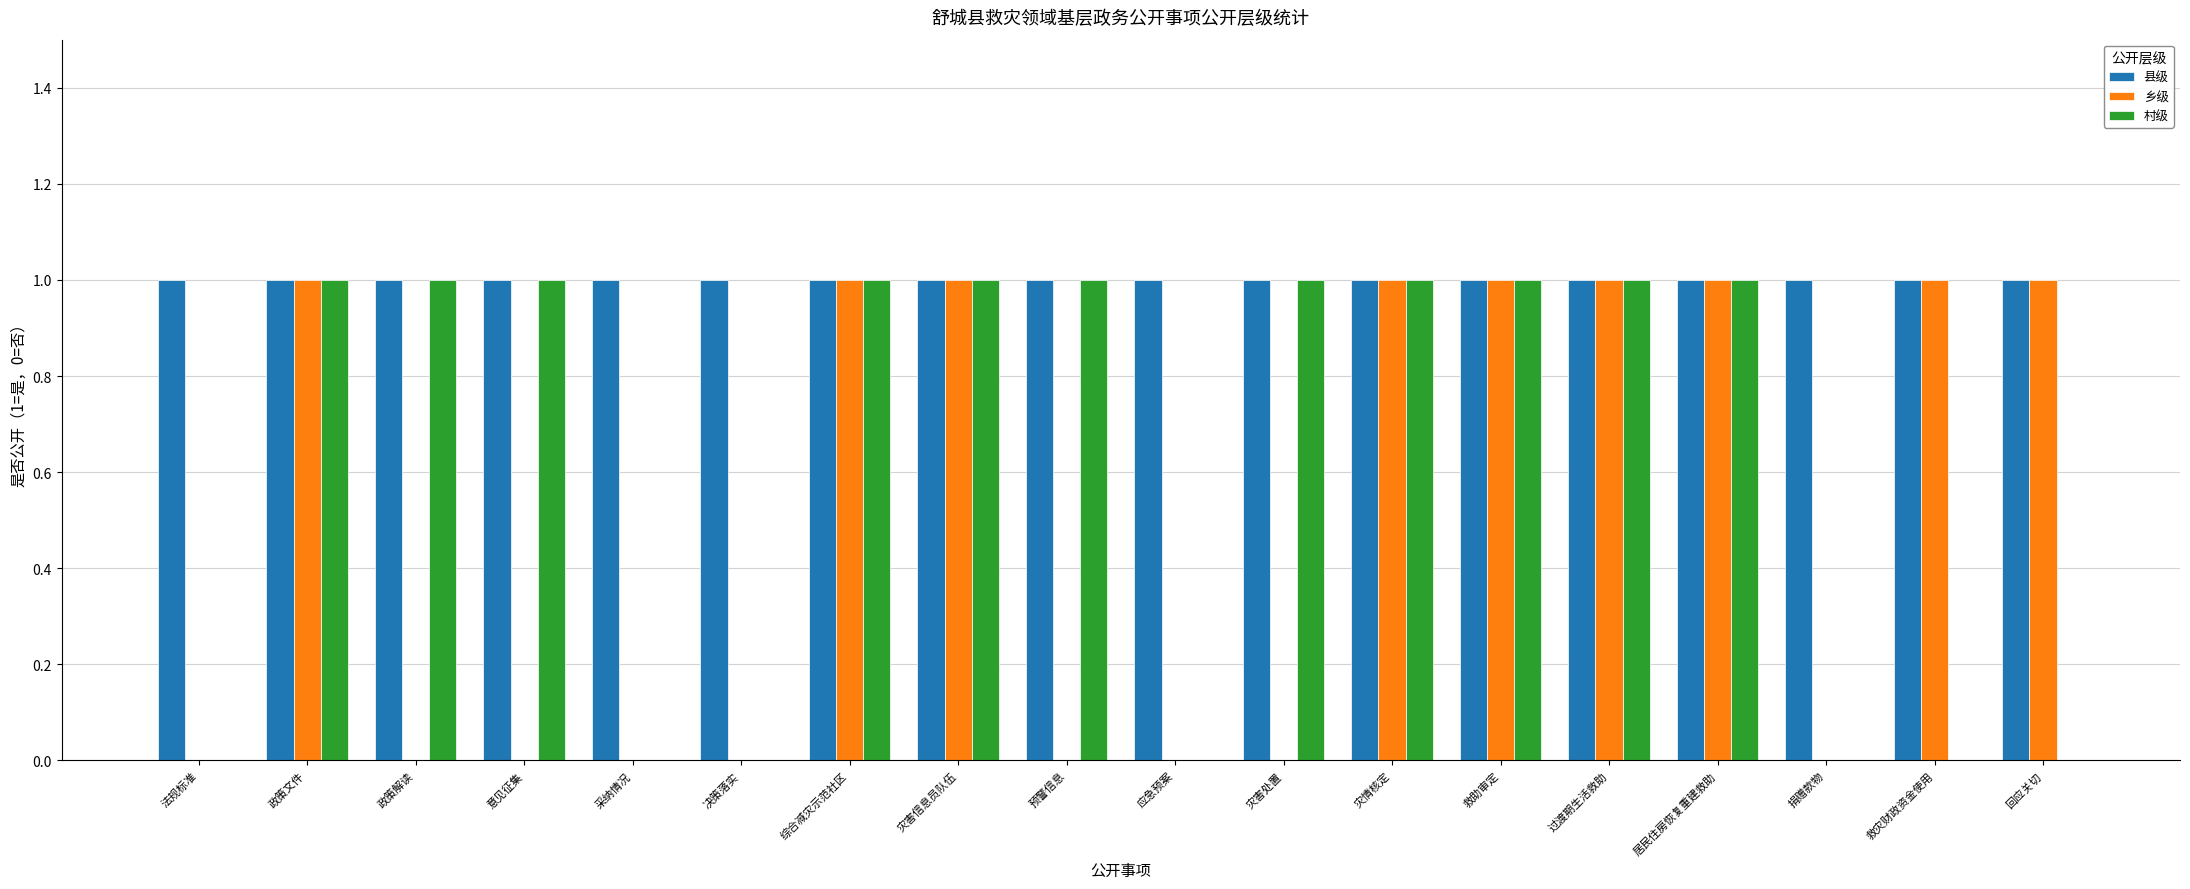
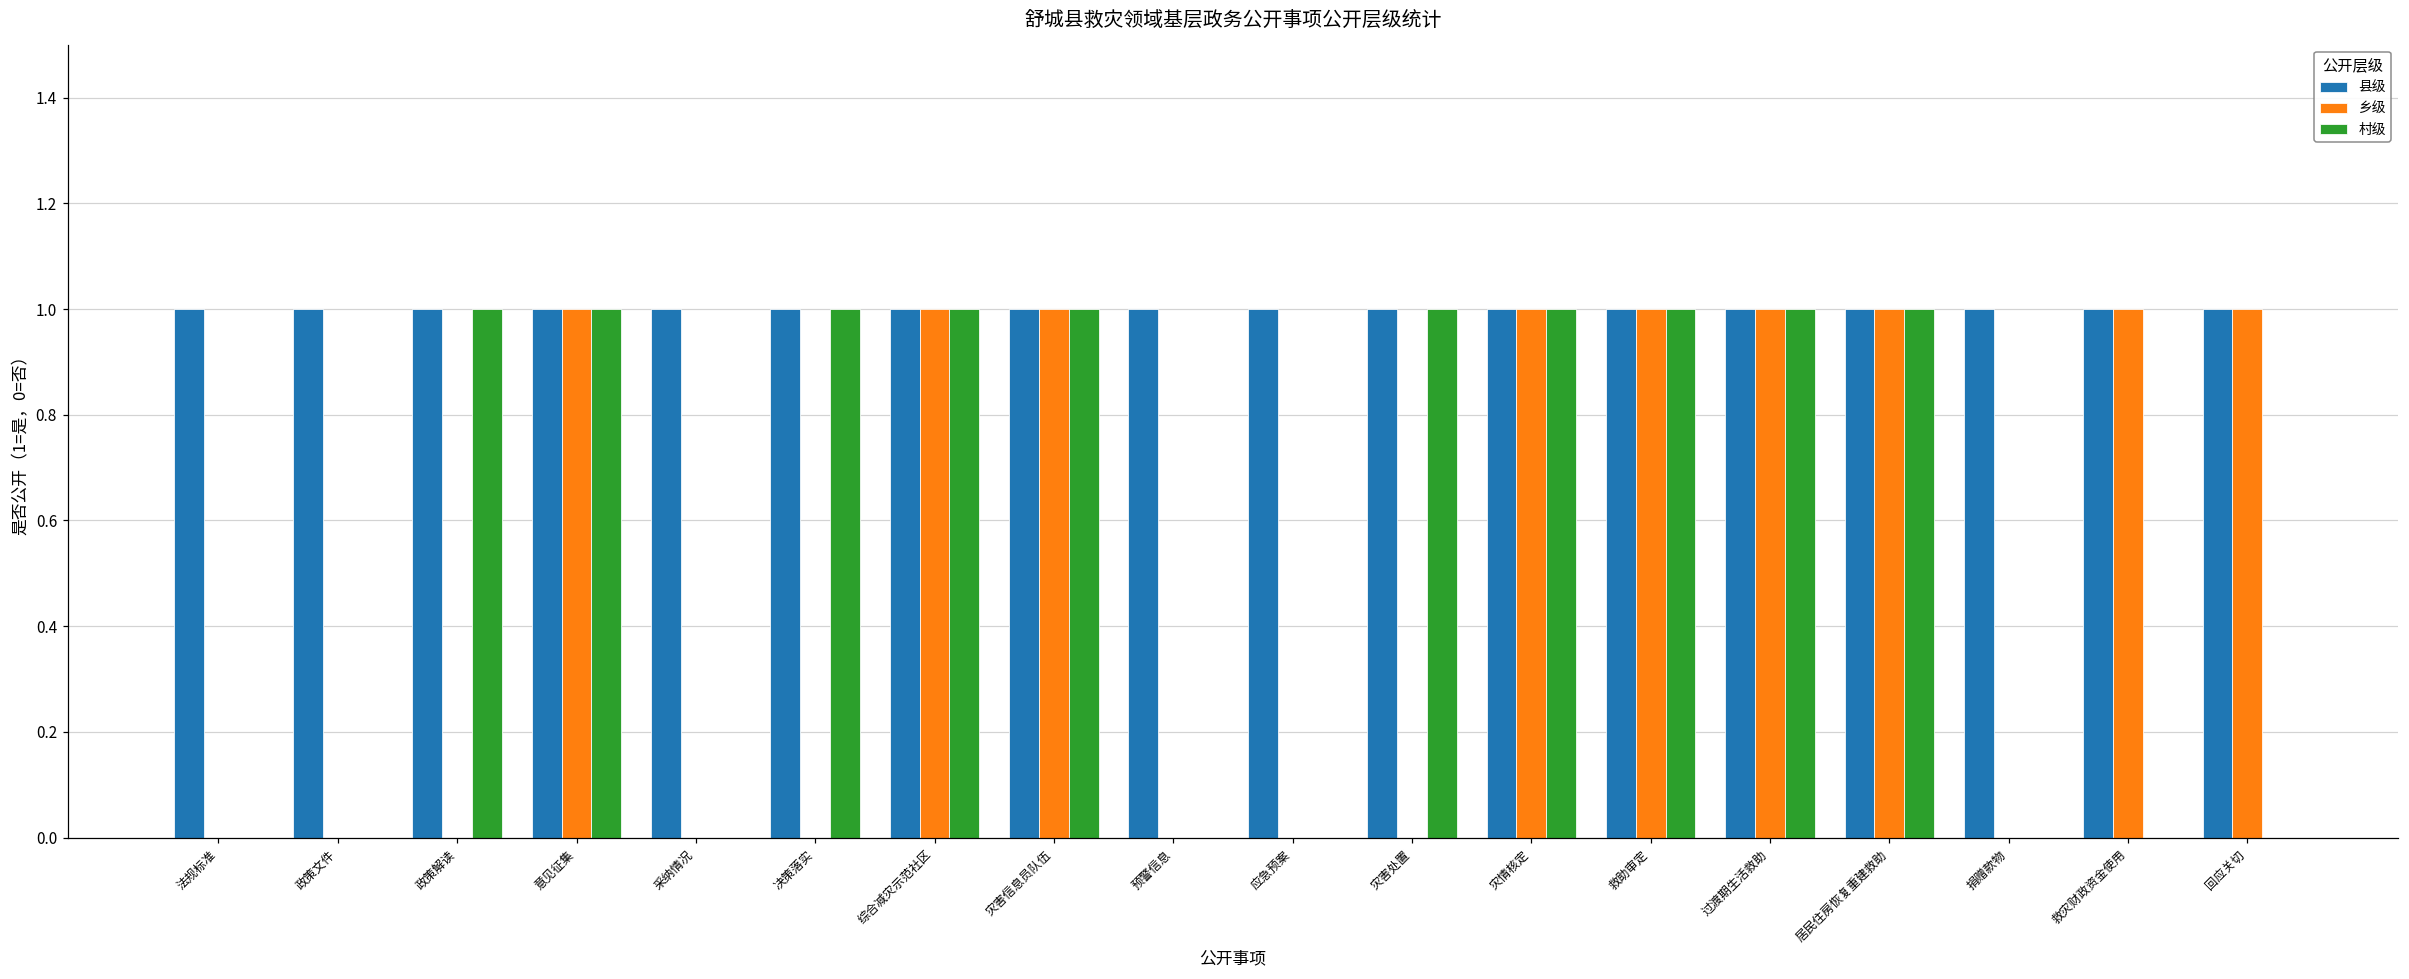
  {
    "县级": {
      "法规标准": 1,
      "政策文件": 1,
      "政策解读": 1,
      "意见征集": 1,
      "采纳情况": 1,
      "决策落实": 1,
      "综合减灾示范社区": 1,
      "灾害信息员队伍": 1,
      "预警信息": 1,
      "应急预案": 1,
      "灾害处置": 1,
      "灾情核定": 1,
      "救助审定": 1,
      "过渡期生活救助": 1,
      "居民住房恢复重建救助": 1,
      "捐赠款物": 1,
      "救灾财政资金使用": 1,
      "回应关切": 1
    },
    "乡级": {
      "法规标准": 0,
-     "政策文件": 1,
+     "政策文件": 0,
      "政策解读": 0,
-     "意见征集": 0,
+     "意见征集": 1,
      "采纳情况": 0,
      "决策落实": 0,
      "综合减灾示范社区": 1,
      "灾害信息员队伍": 1,
      "预警信息": 0,
      "应急预案": 0,
      "灾害处置": 0,
      "灾情核定": 1,
      "救助审定": 1,
      "过渡期生活救助": 1,
      "居民住房恢复重建救助": 1,
      "捐赠款物": 0,
      "救灾财政资金使用": 1,
      "回应关切": 1
    },
    "村级": {
      "法规标准": 0,
-     "政策文件": 1,
+     "政策文件": 0,
      "政策解读": 1,
      "意见征集": 1,
      "采纳情况": 0,
-     "决策落实": 0,
+     "决策落实": 1,
      "综合减灾示范社区": 1,
      "灾害信息员队伍": 1,
-     "预警信息": 1,
+     "预警信息": 0,
      "应急预案": 0,
      "灾害处置": 1,
      "灾情核定": 1,
      "救助审定": 1,
      "过渡期生活救助": 1,
      "居民住房恢复重建救助": 1,
      "捐赠款物": 0,
      "救灾财政资金使用": 0,
      "回应关切": 0
    }
  }
